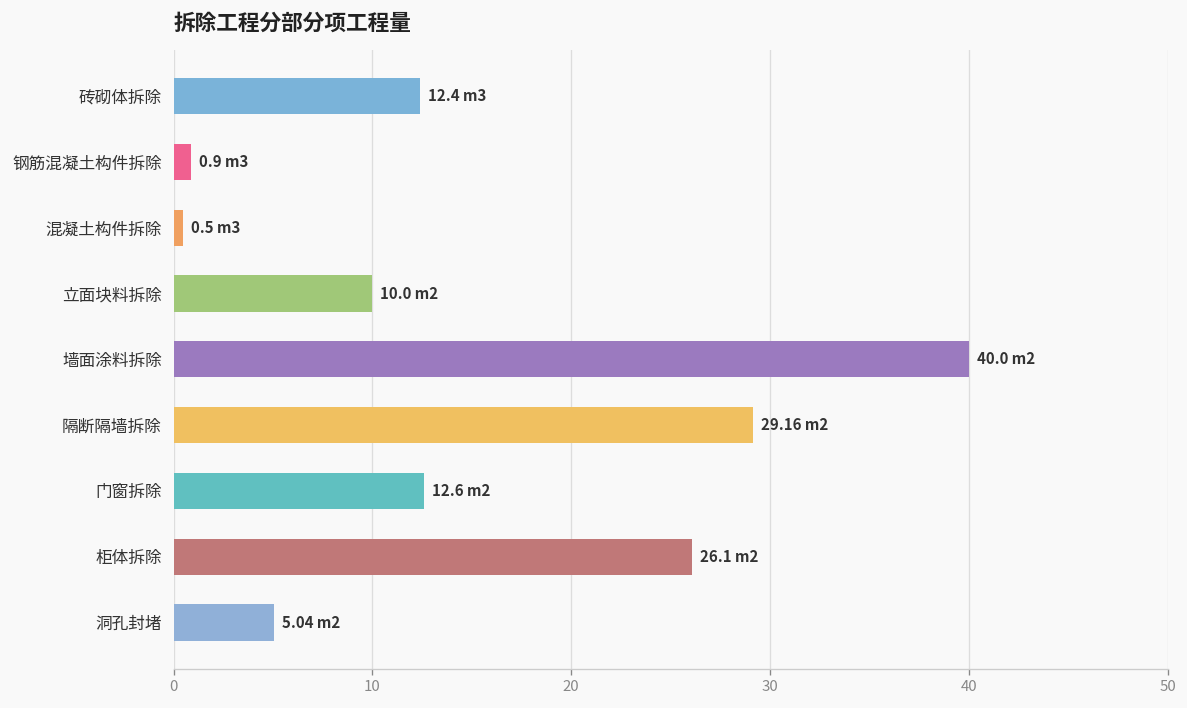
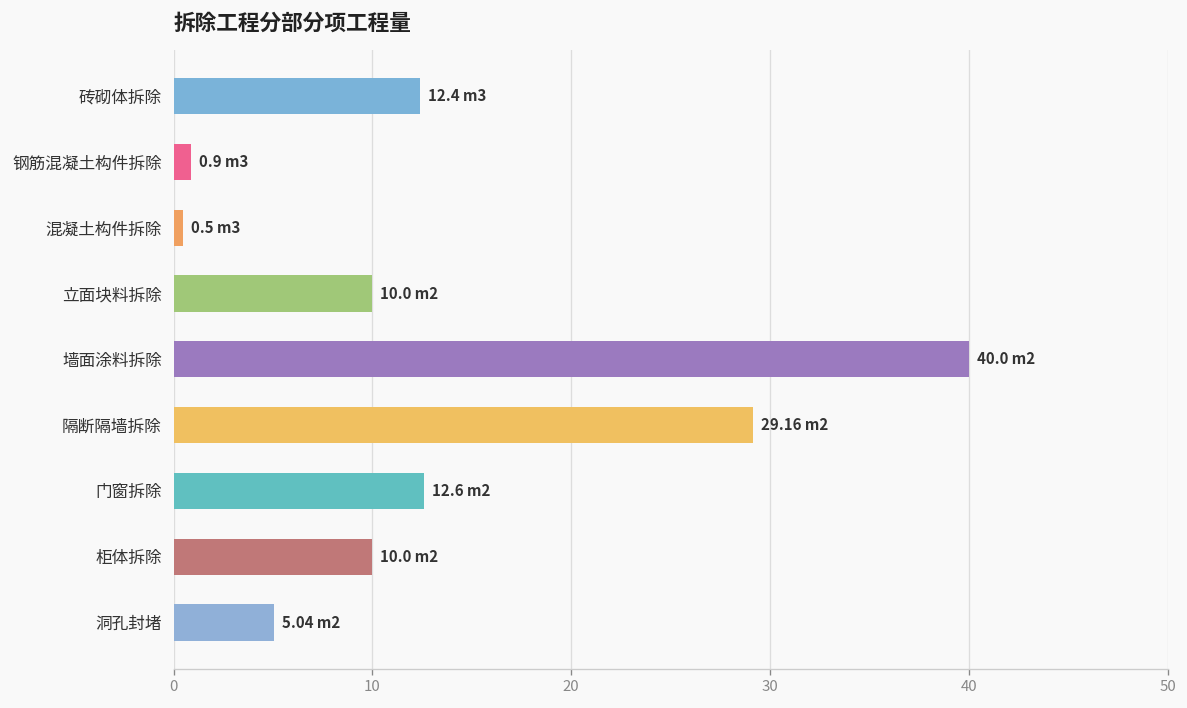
  {
    "砖砌体拆除": 12.4,
    "钢筋混凝土构件拆除": 0.9,
    "混凝土构件拆除": 0.5,
    "立面块料拆除": 10.0,
    "墙面涂料拆除": 40.0,
    "隔断隔墙拆除": 29.16,
    "门窗拆除": 12.6,
-   "柜体拆除": 26.1,
+   "柜体拆除": 10.0,
    "洞孔封堵": 5.04
  }
